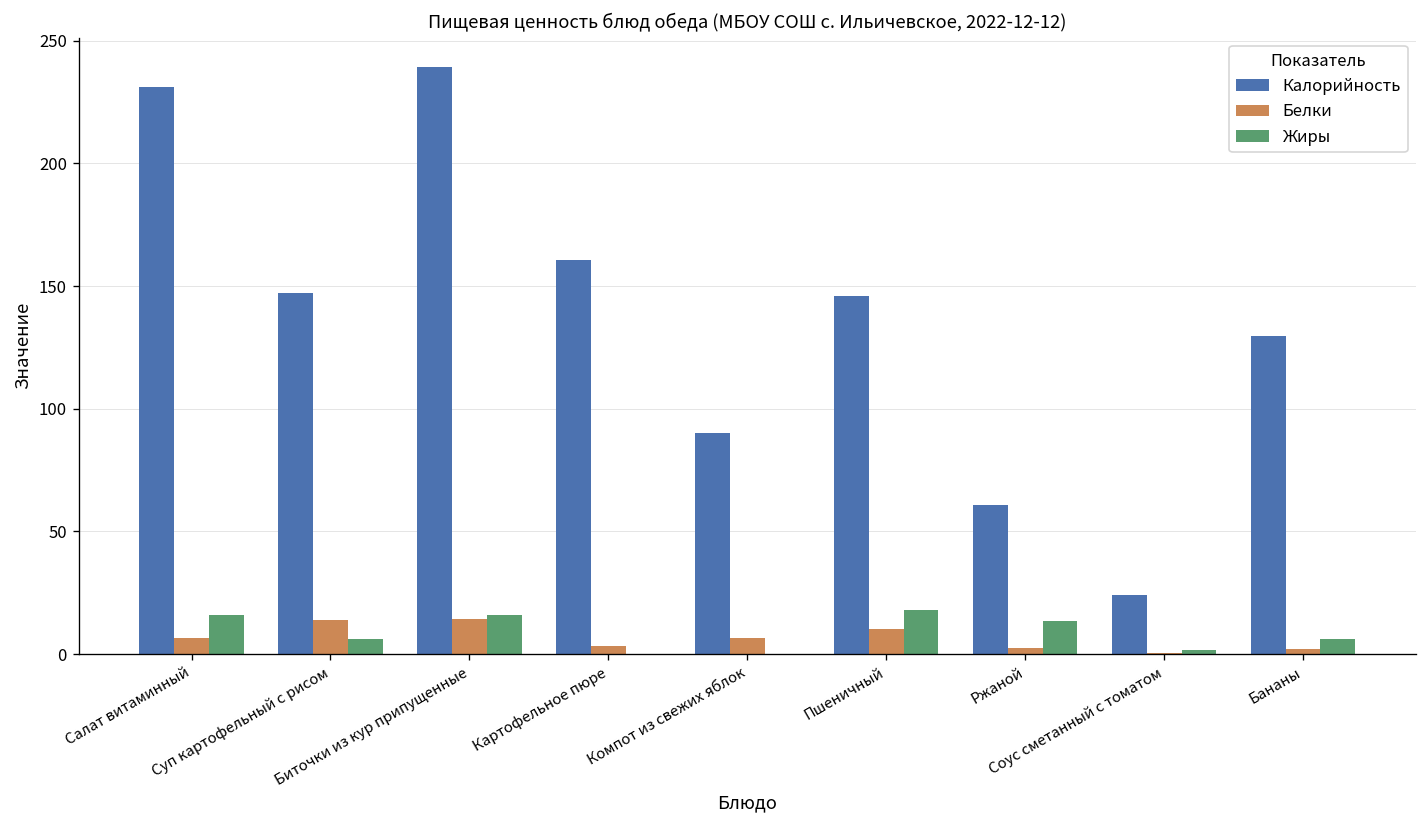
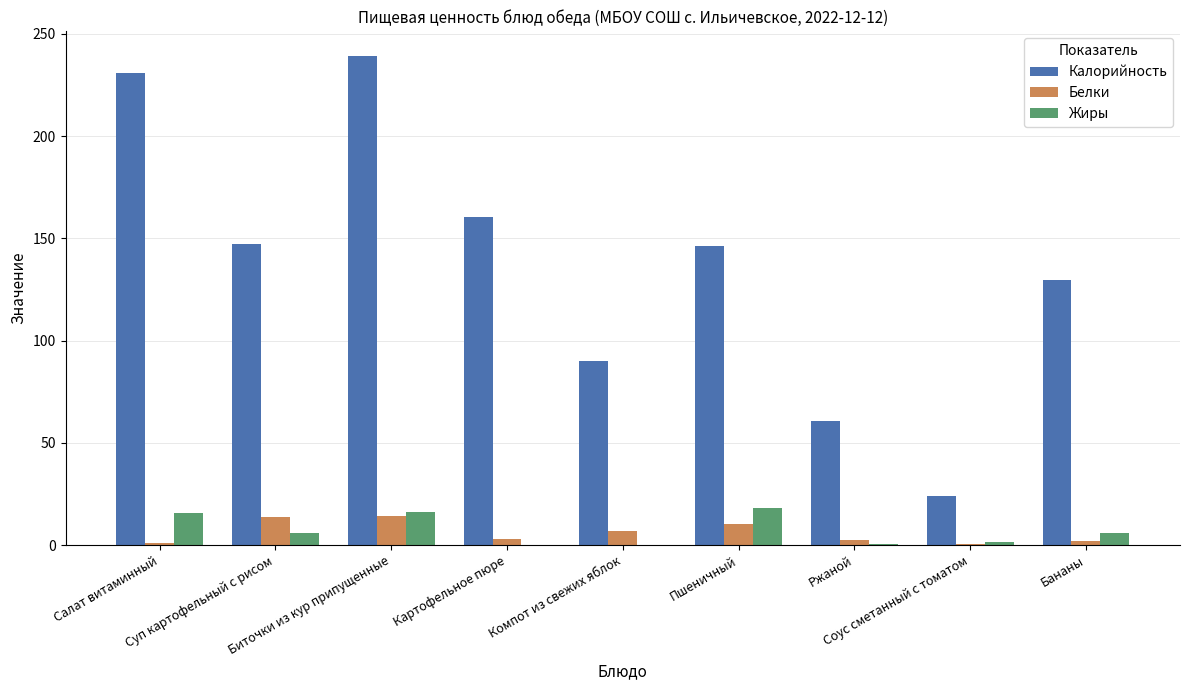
  {
    "Калорийность": {
      "Салат витаминный": 231,
      "Суп картофельный с рисом": 147,
      "Биточки из кур припущенные": 239,
      "Картофельное пюре": 161,
      "Компот из свежих яблок": 90,
      "Пшеничный": 146,
      "Ржаной": 61,
      "Соус сметанный с томатом": 24,
      "Бананы": 130
    },
    "Белки": {
-     "Салат витаминный": 6,
+     "Салат витаминный": 1,
      "Суп картофельный с рисом": 14,
      "Биточки из кур припущенные": 14,
      "Картофельное пюре": 3,
      "Компот из свежих яблок": 7,
      "Пшеничный": 10,
      "Ржаной": 2,
      "Бананы": 2
    },
    "Жиры": {
      "Салат витаминный": 16,
      "Суп картофельный с рисом": 6,
      "Биточки из кур припущенные": 16,
      "Пшеничный": 18,
-     "Ржаной": 13,
+     "Ржаной": 1,
      "Соус сметанный с томатом": 2,
      "Бананы": 6
    }
  }
